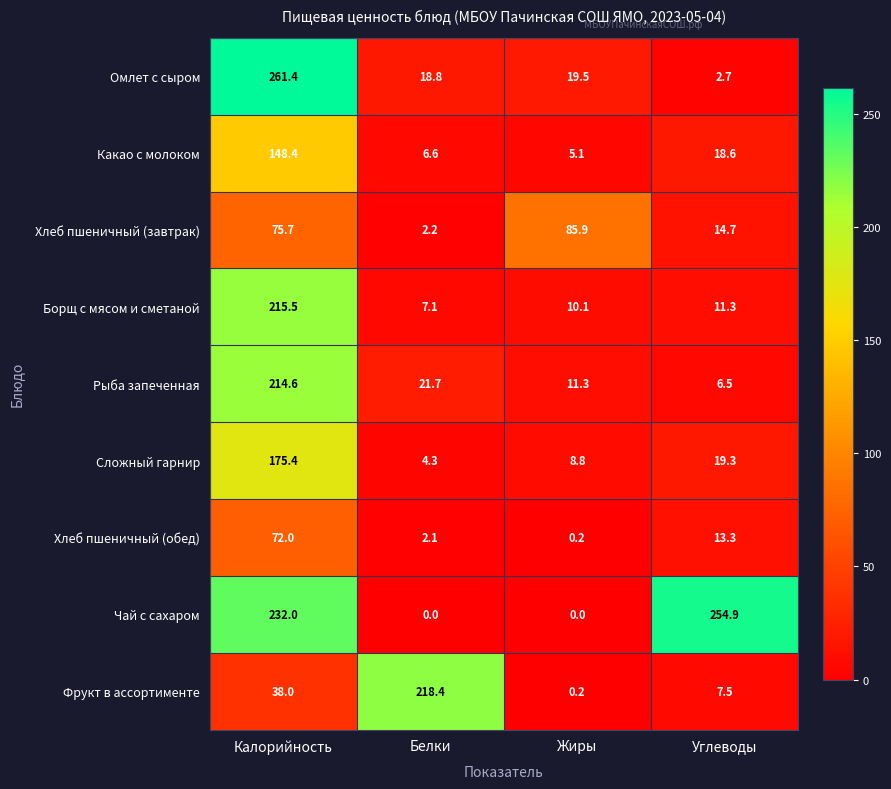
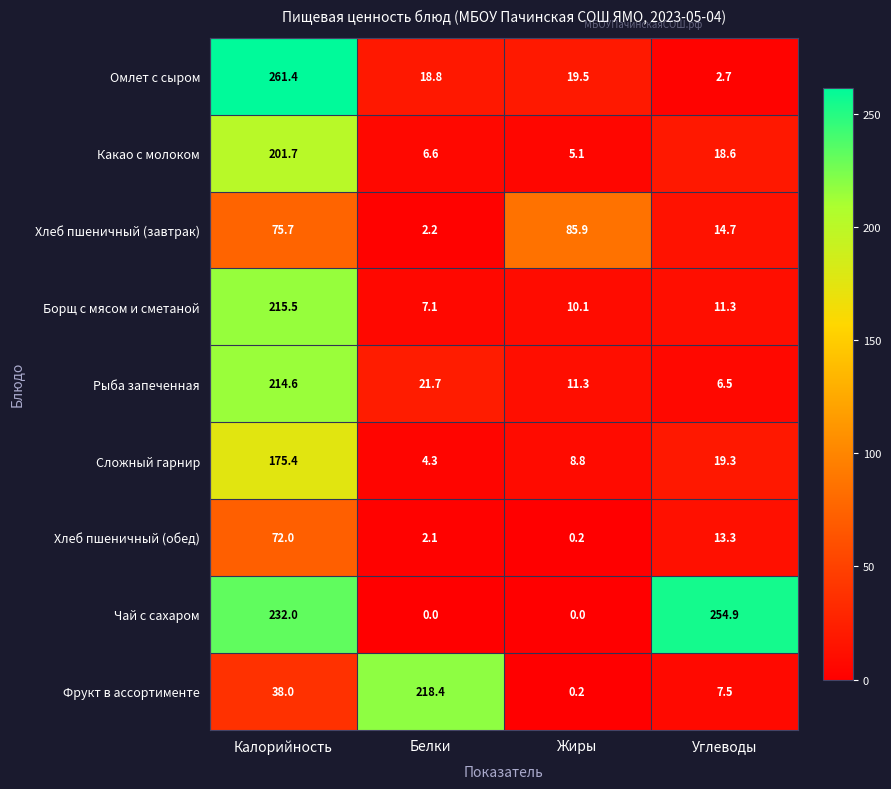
  {
    "Омлет с сыром": {
      "Калорийность": 261.4,
      "Белки": 18.8,
      "Жиры": 19.5,
      "Углеводы": 2.7
    },
    "Какао с молоком": {
-     "Калорийность": 148.4,
+     "Калорийность": 201.7,
      "Белки": 6.6,
      "Жиры": 5.1,
      "Углеводы": 18.6
    },
    "Хлеб пшеничный (завтрак)": {
      "Калорийность": 75.7,
      "Белки": 2.2,
      "Жиры": 85.9,
      "Углеводы": 14.7
    },
    "Борщ с мясом и сметаной": {
      "Калорийность": 215.5,
      "Белки": 7.1,
      "Жиры": 10.1,
      "Углеводы": 11.3
    },
    "Рыба запеченная": {
      "Калорийность": 214.6,
      "Белки": 21.7,
      "Жиры": 11.3,
      "Углеводы": 6.5
    },
    "Сложный гарнир": {
      "Калорийность": 175.4,
      "Белки": 4.3,
      "Жиры": 8.8,
      "Углеводы": 19.3
    },
    "Хлеб пшеничный (обед)": {
      "Калорийность": 72.0,
      "Белки": 2.1,
      "Жиры": 0.2,
      "Углеводы": 13.3
    },
    "Чай с сахаром": {
      "Калорийность": 232.0,
      "Белки": 0.0,
      "Жиры": 0.0,
      "Углеводы": 254.9
    },
    "Фрукт в ассортименте": {
      "Калорийность": 38.0,
      "Белки": 218.4,
      "Жиры": 0.2,
      "Углеводы": 7.5
    }
  }
